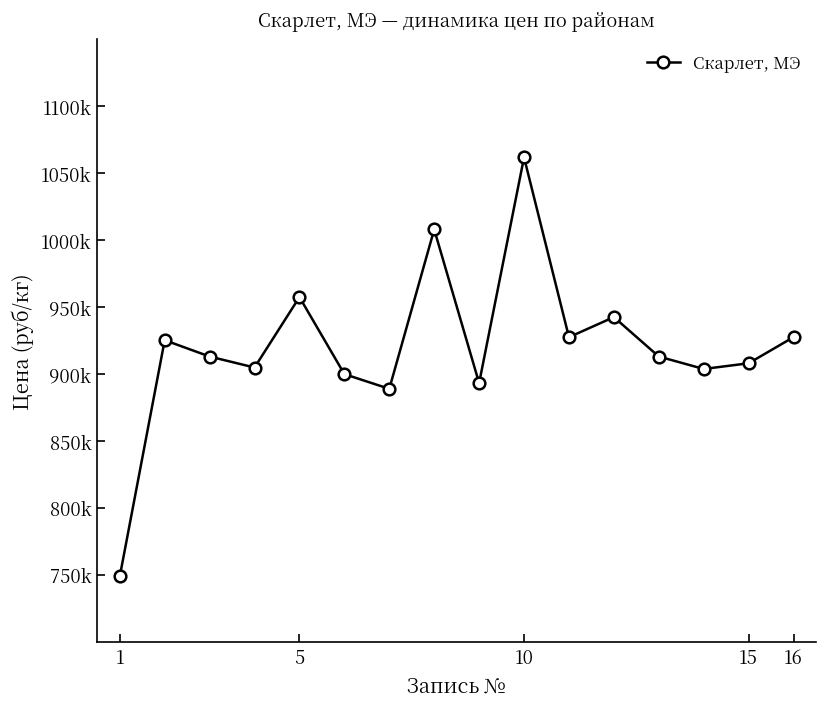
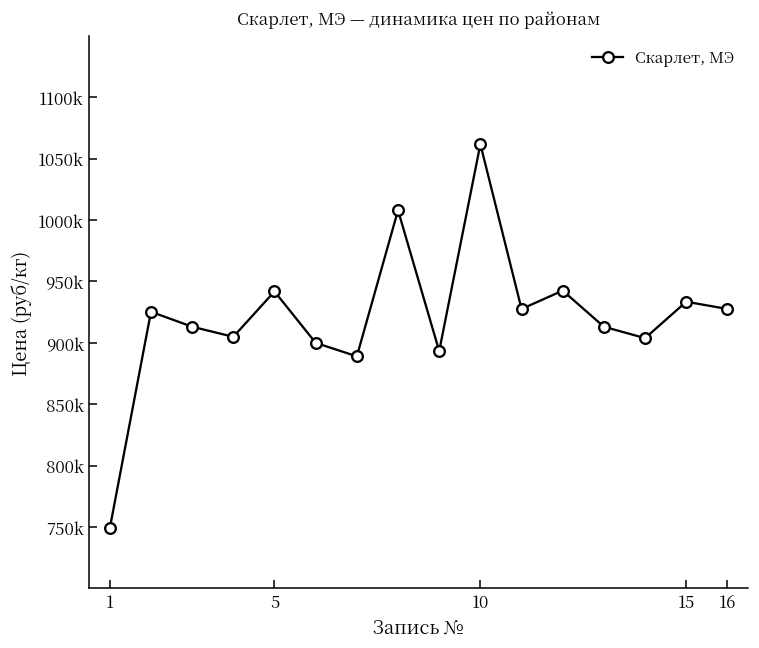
  {
    "1": 749000,
-   "5": 957000,
+   "5": 942000,
    "10": 1062000,
-   "15": 908000,
+   "15": 933000,
    "16": 928000
  }
